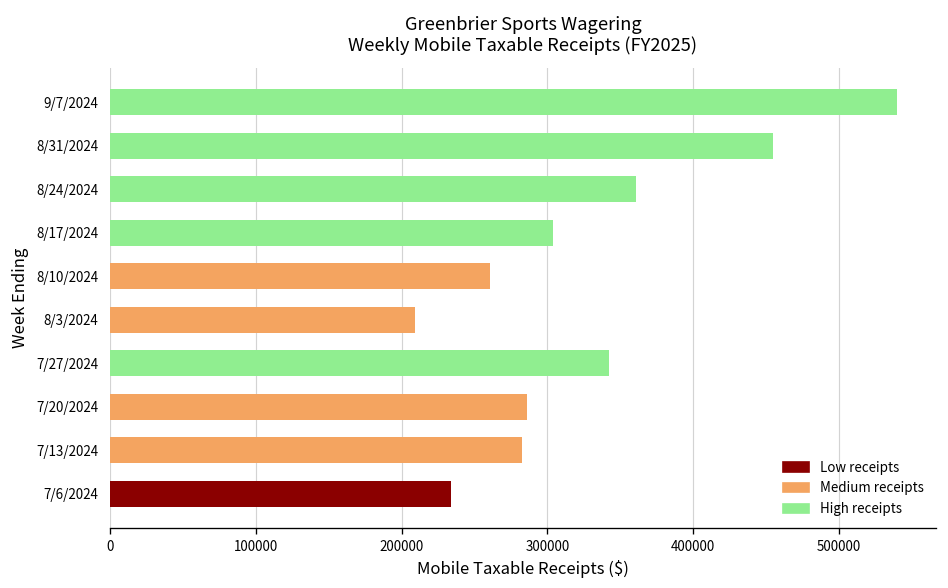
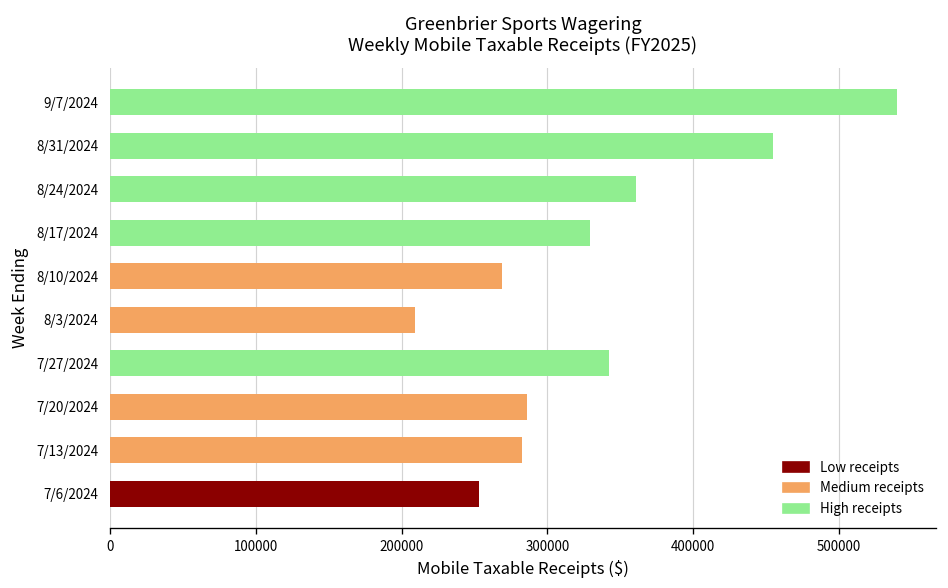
  {
    "9/7/2024": 540000,
    "8/31/2024": 455000,
    "8/24/2024": 361000,
-   "8/17/2024": 304000,
-   "8/10/2024": 261000,
+   "8/17/2024": 329000,
+   "8/10/2024": 269000,
    "8/3/2024": 209000,
    "7/27/2024": 342000,
    "7/20/2024": 286000,
    "7/13/2024": 282000,
-   "7/6/2024": 234000
+   "7/6/2024": 253000
  }
